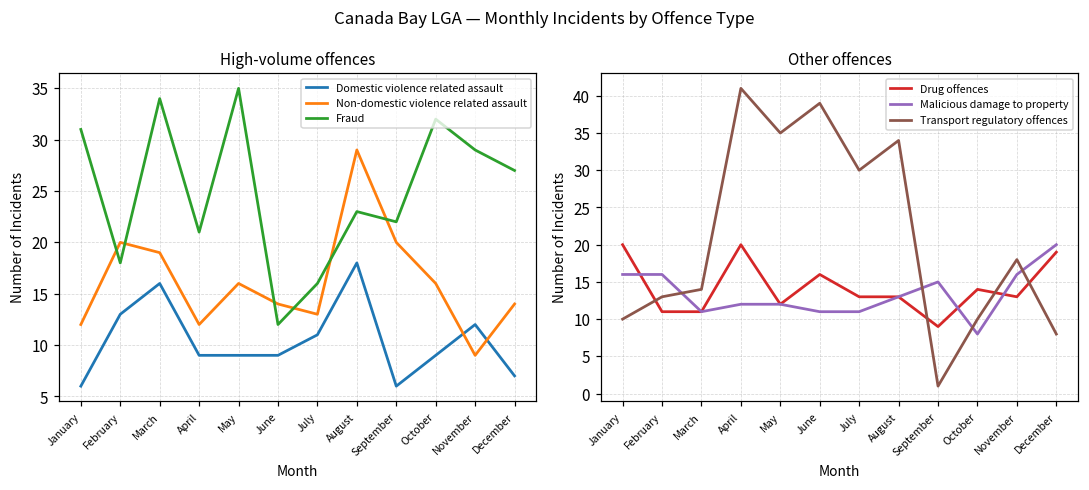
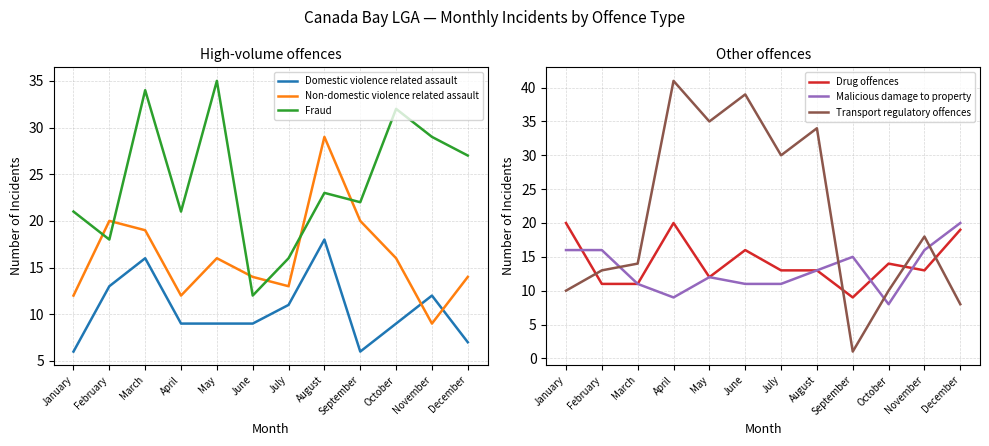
  {
    "High-volume offences": {
      "Domestic violence related assault": {
        "January": 6,
        "February": 13,
        "March": 16,
        "April": 9,
        "May": 9,
        "June": 9,
        "July": 11,
        "August": 18,
        "September": 6,
        "October": 9,
        "November": 12,
        "December": 7
      },
      "Non-domestic violence related assault": {
        "January": 12,
        "February": 20,
        "March": 19,
        "April": 12,
        "May": 16,
        "June": 14,
        "July": 13,
        "August": 29,
        "September": 20,
        "October": 16,
        "November": 9,
        "December": 14
      },
      "Fraud": {
-       "January": 31,
+       "January": 21,
        "February": 18,
        "March": 34,
        "April": 21,
        "May": 35,
        "June": 12,
        "July": 16,
        "August": 23,
        "September": 22,
        "November": 29,
        "December": 27
      }
    },
    "Other offences": {
      "Drug offences": {
        "January": 20,
        "February": 11,
        "April": 20,
        "June": 16,
        "July": 13,
        "September": 9,
        "October": 14,
        "November": 13,
        "December": 19
      },
      "Malicious damage to property": {
        "January": 16,
        "February": 16,
-       "April": 12,
+       "April": 9,
        "June": 11,
        "July": 11,
        "September": 15,
        "October": 8,
        "November": 16,
        "December": 20
      },
      "Transport regulatory offences": {
        "January": 10,
        "February": 13,
        "March": 14,
        "April": 41,
        "May": 35,
        "June": 39,
        "July": 30,
        "August": 34,
        "September": 1,
        "October": 10,
        "November": 18,
        "December": 8
      }
    }
  }
